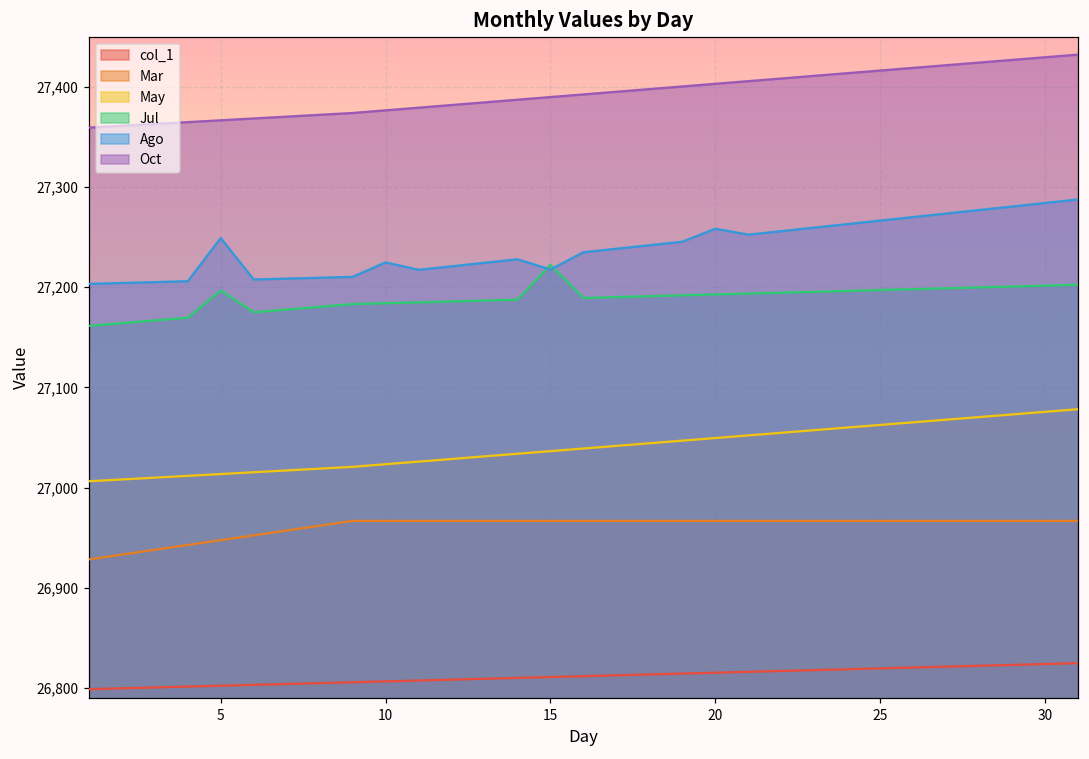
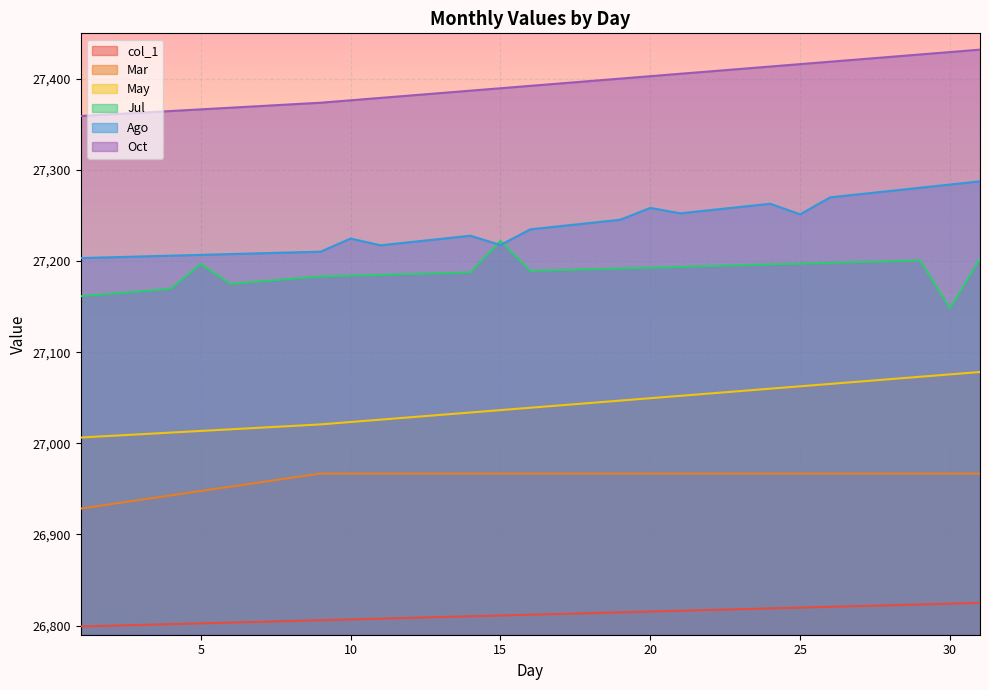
  {
    "Jul": {
      "5": "27,200",
      "10": "27,180",
      "15": "27,220",
      "20": "27,190",
      "25": "27,200",
-     "30": "27,200"
+     "30": "27,150"
    },
    "Ago": {
-     "5": "27,250",
+     "5": "27,210",
      "10": "27,220",
      "15": "27,220",
      "20": "27,260",
-     "25": "27,270",
+     "25": "27,250",
      "30": "27,280"
    },
    "Oct": {
      "5": "27,370",
      "10": "27,380",
      "15": "27,390",
      "20": "27,400",
      "25": "27,420",
      "30": "27,430"
    }
  }
